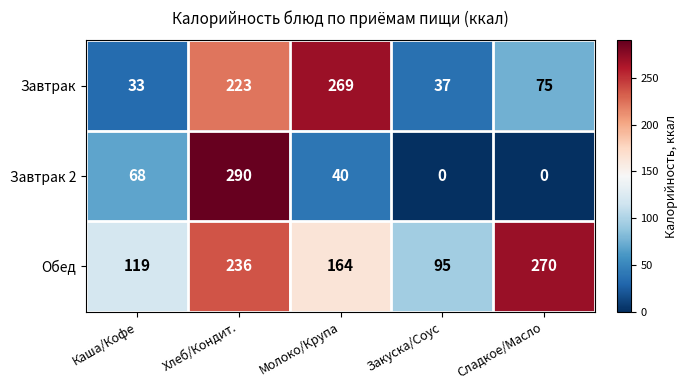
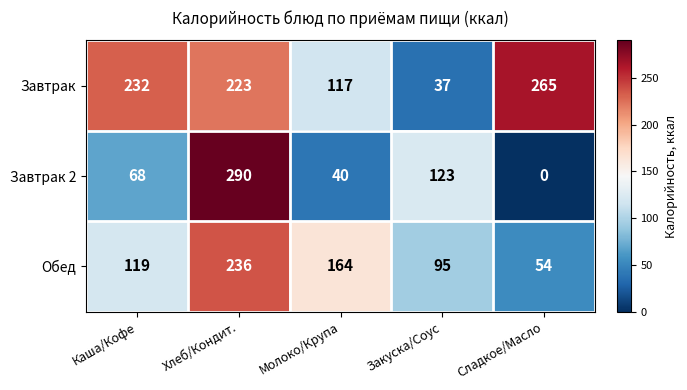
  {
    "Завтрак": {
-     "Каша/Кофе": 33,
+     "Каша/Кофе": 232,
      "Хлеб/Кондит.": 223,
-     "Молоко/Крупа": 269,
+     "Молоко/Крупа": 117,
      "Закуска/Соус": 37,
-     "Сладкое/Масло": 75
+     "Сладкое/Масло": 265
    },
    "Завтрак 2": {
      "Каша/Кофе": 68,
      "Хлеб/Кондит.": 290,
      "Молоко/Крупа": 40,
-     "Закуска/Соус": 0,
+     "Закуска/Соус": 123,
      "Сладкое/Масло": 0
    },
    "Обед": {
      "Каша/Кофе": 119,
      "Хлеб/Кондит.": 236,
      "Молоко/Крупа": 164,
      "Закуска/Соус": 95,
-     "Сладкое/Масло": 270
+     "Сладкое/Масло": 54
    }
  }
